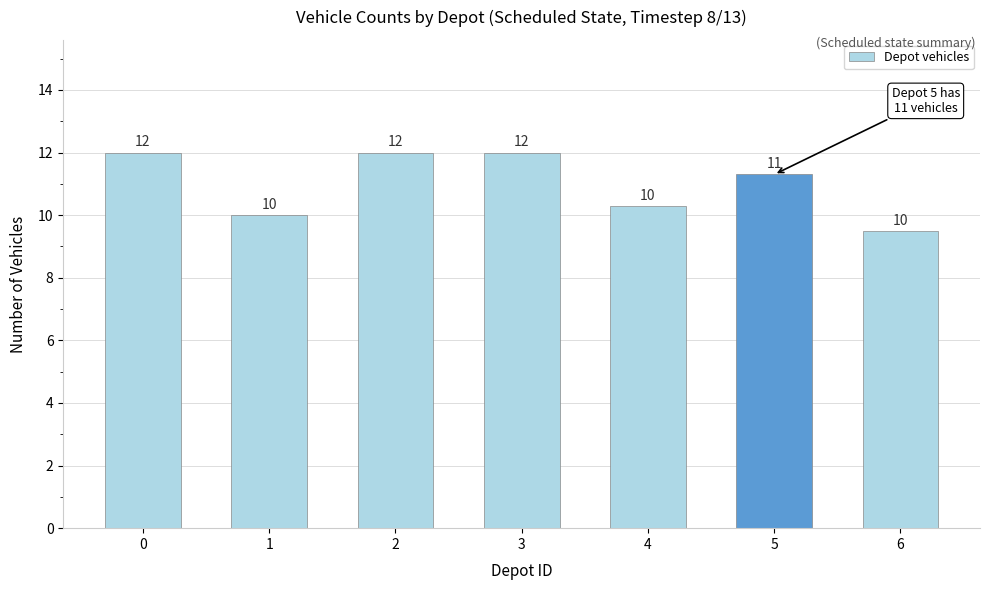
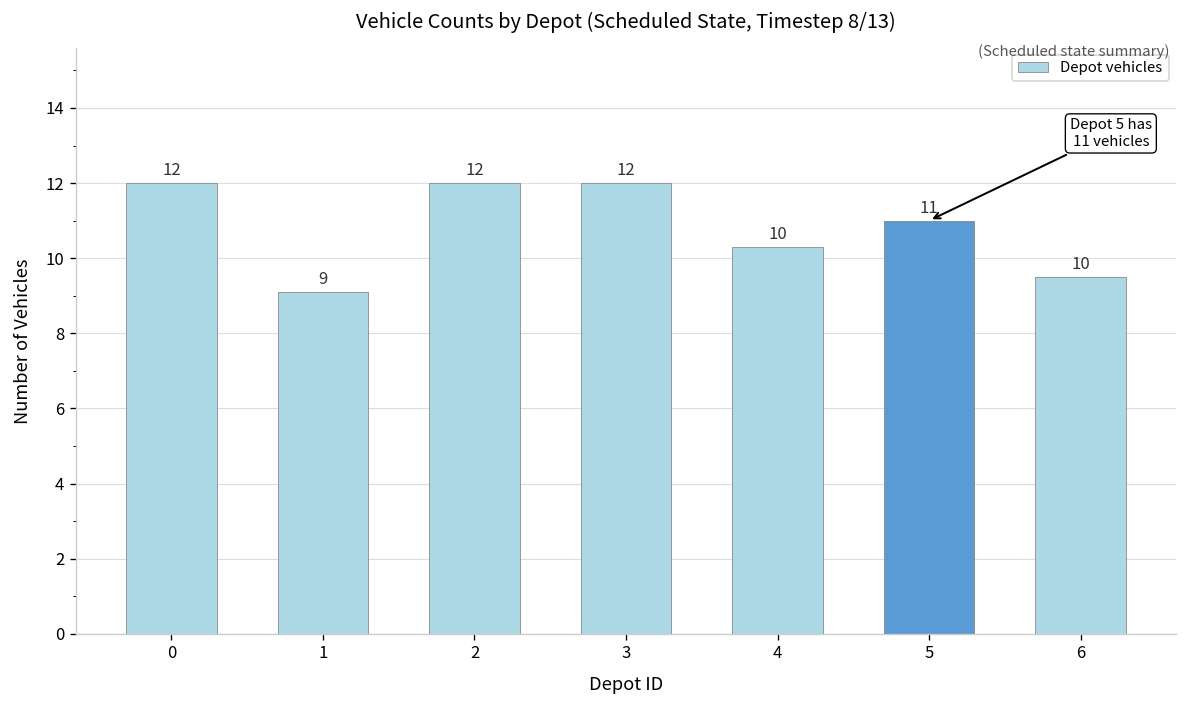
  {
    "0": 12,
-   "1": 10,
+   "1": 9,
    "2": 12,
    "3": 12,
    "4": 10,
-   "5": 11.3,
+   "5": 11.0,
    "6": 10
  }
